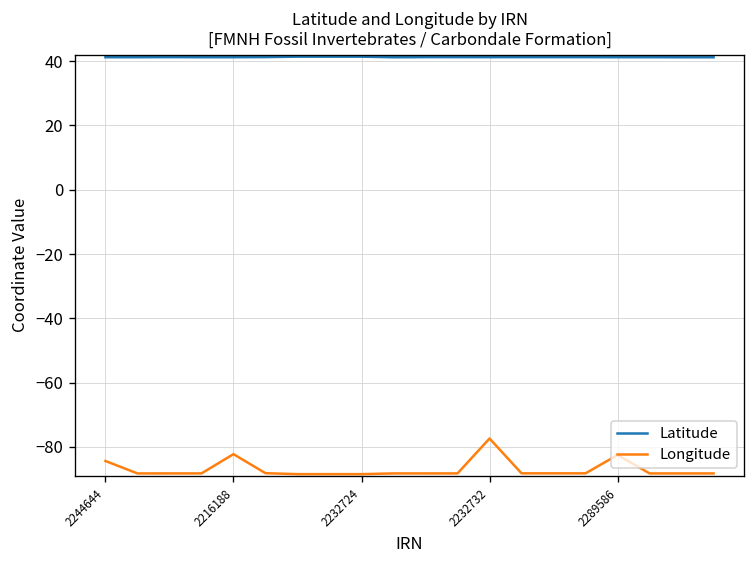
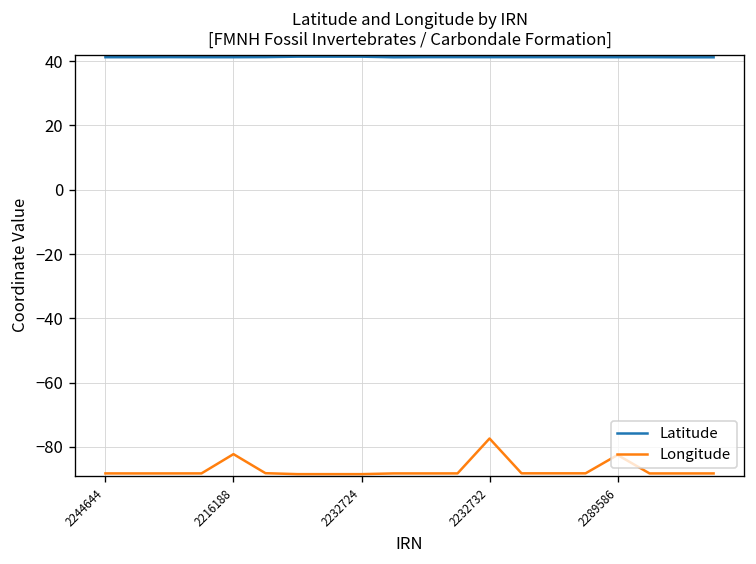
  {
    "Latitude": {
      "2244644": 41,
      "2216188": 41,
      "2232724": 41,
      "2232732": 41,
      "2289586": 41
    },
    "Longitude": {
-     "2244644": -84,
+     "2244644": -88,
      "2216188": -82,
      "2232724": -88,
      "2232732": -77
    }
  }
